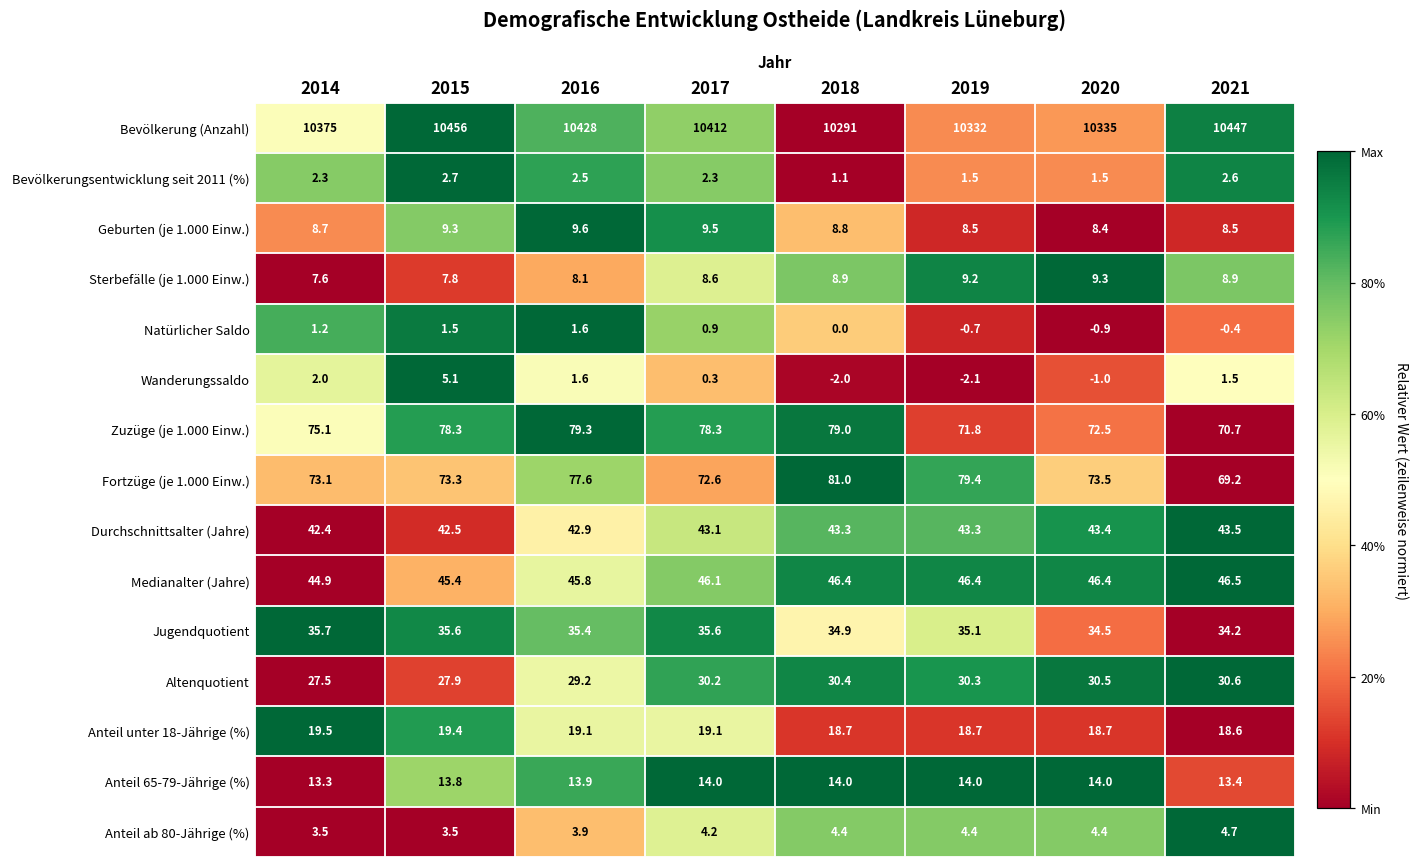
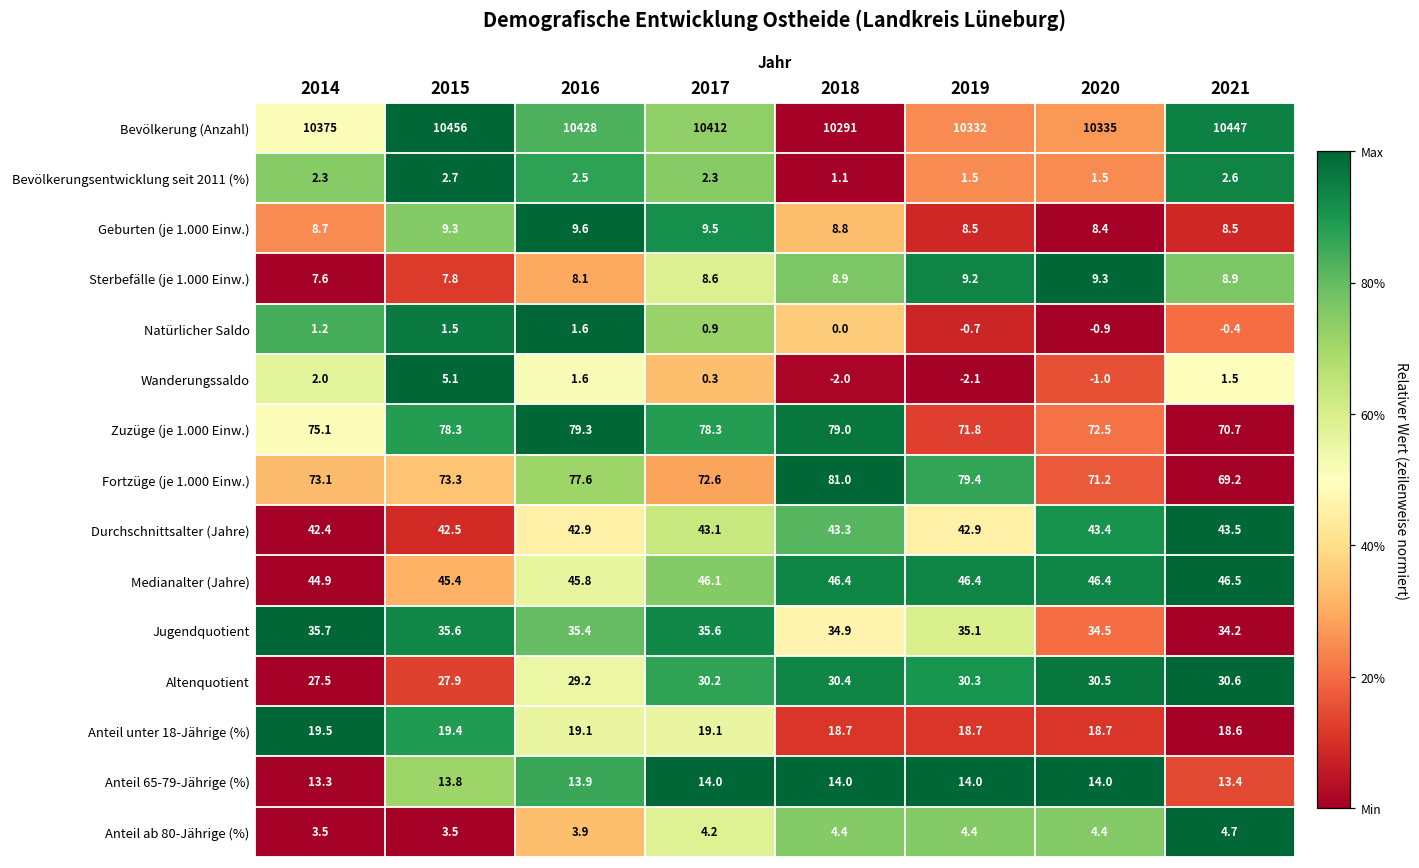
  {
    "Bevölkerung (Anzahl)": {
      "2014": 10375,
      "2015": 10456,
      "2016": 10428,
      "2017": 10412,
      "2018": 10291,
      "2019": 10332,
      "2020": 10335,
      "2021": 10447
    },
    "Bevölkerungsentwicklung seit 2011 (%)": {
      "2014": 2.3,
      "2015": 2.7,
      "2016": 2.5,
      "2017": 2.3,
      "2018": 1.1,
      "2019": 1.5,
      "2020": 1.5,
      "2021": 2.6
    },
    "Geburten (je 1.000 Einw.)": {
      "2014": 8.7,
      "2015": 9.3,
      "2016": 9.6,
      "2017": 9.5,
      "2018": 8.8,
      "2019": 8.5,
      "2020": 8.4,
      "2021": 8.5
    },
    "Sterbefälle (je 1.000 Einw.)": {
      "2014": 7.6,
      "2015": 7.8,
      "2016": 8.1,
      "2017": 8.6,
      "2018": 8.9,
      "2019": 9.2,
      "2020": 9.3,
      "2021": 8.9
    },
    "Natürlicher Saldo": {
      "2014": 1.2,
      "2015": 1.5,
      "2016": 1.6,
      "2017": 0.9,
      "2018": 0.0,
      "2019": -0.7,
      "2020": -0.9,
      "2021": -0.4
    },
    "Wanderungssaldo": {
      "2014": 2.0,
      "2015": 5.1,
      "2016": 1.6,
      "2017": 0.3,
      "2018": -2.0,
      "2019": -2.1,
      "2020": -1.0,
      "2021": 1.5
    },
    "Zuzüge (je 1.000 Einw.)": {
      "2014": 75.1,
      "2015": 78.3,
      "2016": 79.3,
      "2017": 78.3,
      "2018": 79.0,
      "2019": 71.8,
      "2020": 72.5,
      "2021": 70.7
    },
    "Fortzüge (je 1.000 Einw.)": {
      "2014": 73.1,
      "2015": 73.3,
      "2016": 77.6,
      "2017": 72.6,
      "2018": 81.0,
      "2019": 79.4,
-     "2020": 73.5,
+     "2020": 71.2,
      "2021": 69.2
    },
    "Durchschnittsalter (Jahre)": {
      "2014": 42.4,
      "2015": 42.5,
      "2016": 42.9,
      "2017": 43.1,
      "2018": 43.3,
-     "2019": 43.3,
+     "2019": 42.9,
      "2020": 43.4,
      "2021": 43.5
    },
    "Medianalter (Jahre)": {
      "2014": 44.9,
      "2015": 45.4,
      "2016": 45.8,
      "2017": 46.1,
      "2018": 46.4,
      "2019": 46.4,
      "2020": 46.4,
      "2021": 46.5
    },
    "Jugendquotient": {
      "2014": 35.7,
      "2015": 35.6,
      "2016": 35.4,
      "2017": 35.6,
      "2018": 34.9,
      "2019": 35.1,
      "2020": 34.5,
      "2021": 34.2
    },
    "Altenquotient": {
      "2014": 27.5,
      "2015": 27.9,
      "2016": 29.2,
      "2017": 30.2,
      "2018": 30.4,
      "2019": 30.3,
      "2020": 30.5,
      "2021": 30.6
    },
    "Anteil unter 18-Jährige (%)": {
      "2014": 19.5,
      "2015": 19.4,
      "2016": 19.1,
      "2017": 19.1,
      "2018": 18.7,
      "2019": 18.7,
      "2020": 18.7,
      "2021": 18.6
    },
    "Anteil 65-79-Jährige (%)": {
      "2014": 13.3,
      "2015": 13.8,
      "2016": 13.9,
      "2017": 14.0,
      "2018": 14.0,
      "2019": 14.0,
      "2020": 14.0,
      "2021": 13.4
    },
    "Anteil ab 80-Jährige (%)": {
      "2014": 3.5,
      "2015": 3.5,
      "2016": 3.9,
      "2017": 4.2,
      "2018": 4.4,
      "2019": 4.4,
      "2020": 4.4,
      "2021": 4.7
    }
  }
